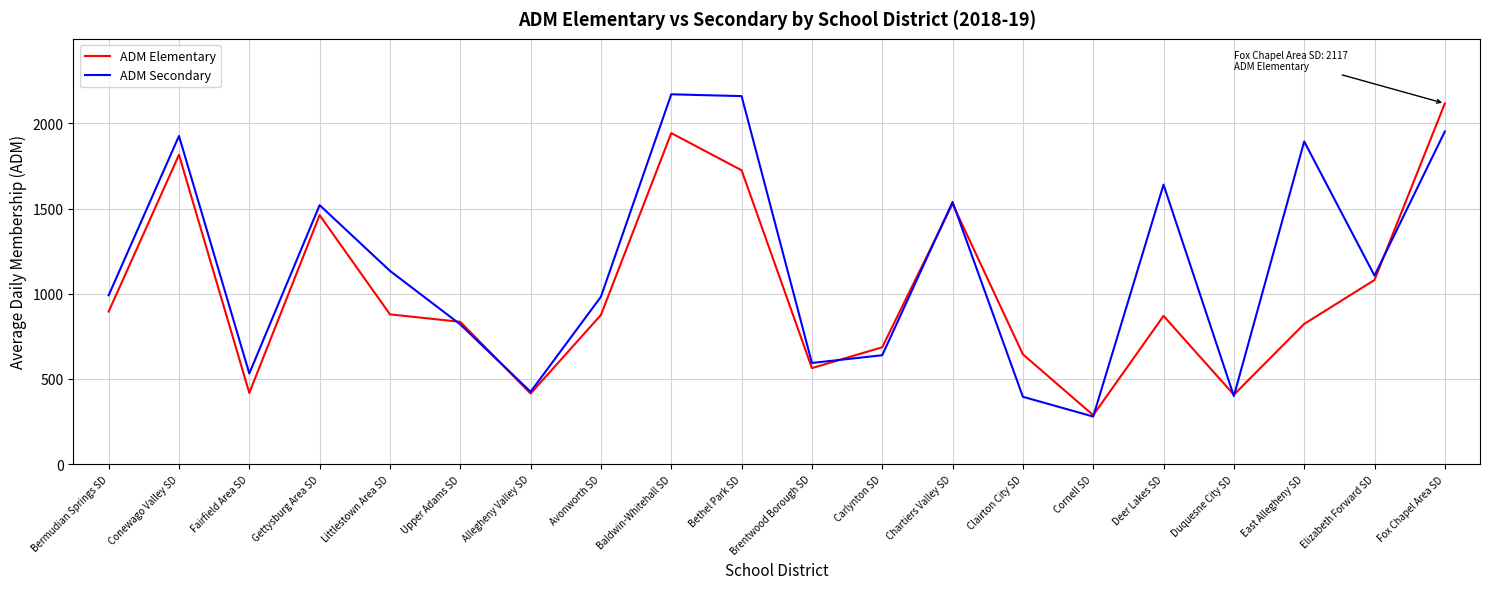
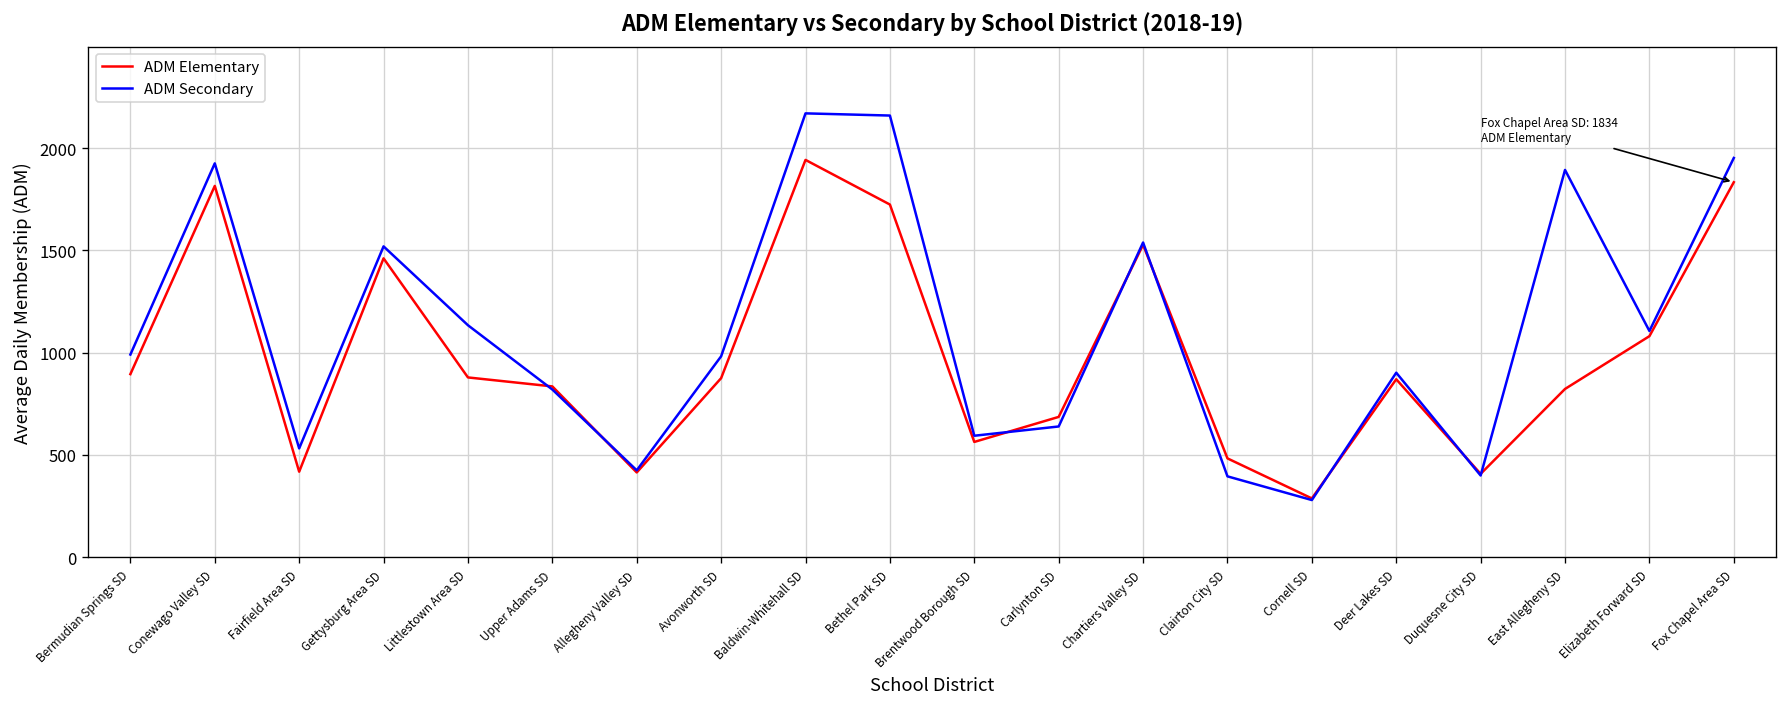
  {
    "ADM Elementary": {
-     "Clairton City SD": 640,
-     "Fox Chapel Area SD": 2117
+     "Clairton City SD": 480,
+     "Fox Chapel Area SD": 1834
    },
    "ADM Secondary": {
      "Bermudian Springs SD": 990,
      "Conewago Valley SD": 1930,
      "Fairfield Area SD": 530,
      "Gettysburg Area SD": 1520,
      "Littlestown Area SD": 1130,
      "Upper Adams SD": 820,
      "Avonworth SD": 980,
      "Baldwin-Whitehall SD": 2170,
      "Bethel Park SD": 2160,
      "Brentwood Borough SD": 590,
      "Carlynton SD": 640,
      "Clairton City SD": 390,
-     "Deer Lakes SD": 1640,
+     "Deer Lakes SD": 900,
      "Elizabeth Forward SD": 1110,
      "Fox Chapel Area SD": 1950
    }
  }
